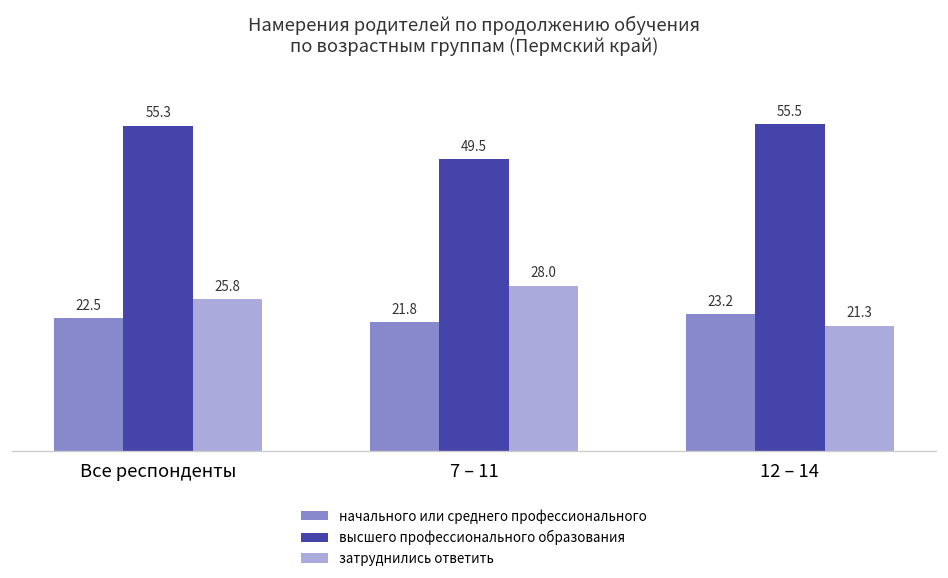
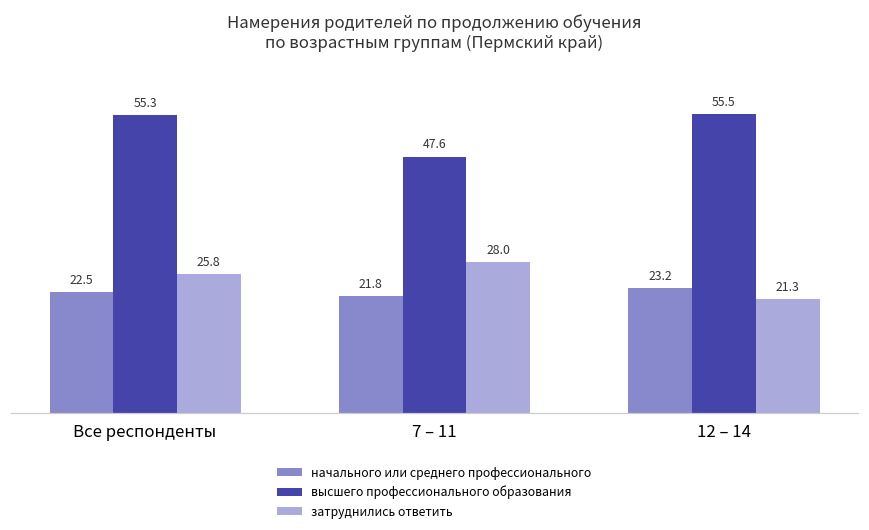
  {
    "высшего профессионального образования": {
      "Все респонденты": 55.3,
-     "7 – 11": 49.5,
+     "7 – 11": 47.6,
      "12 – 14": 55.5
    }
  }
